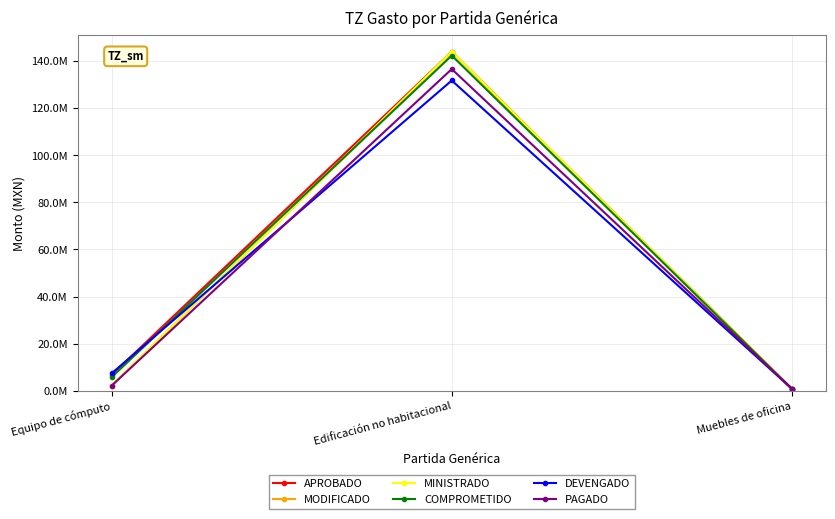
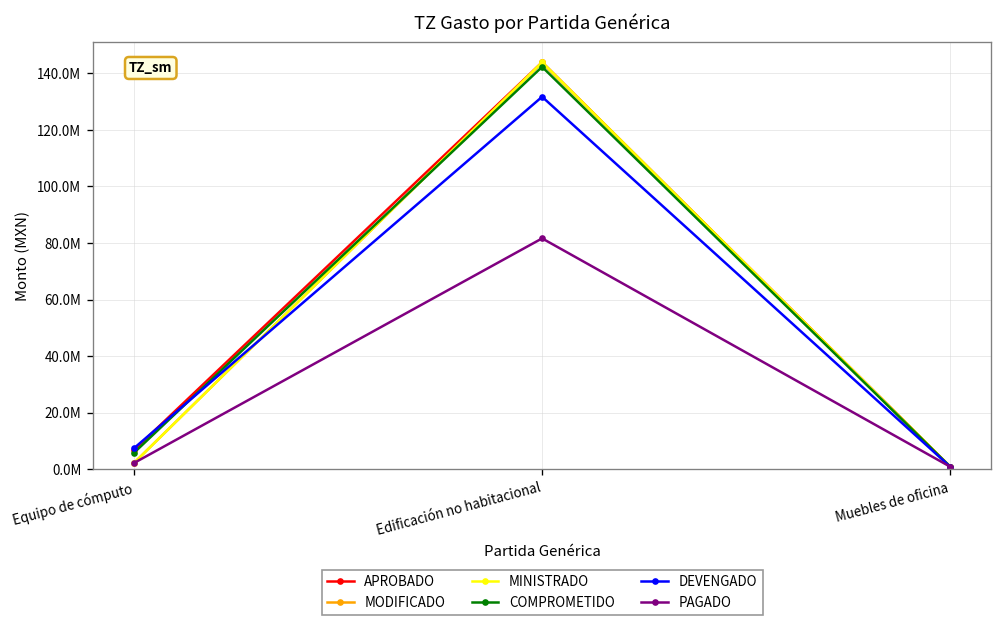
  {
    "COMPROMETIDO": {
      "Edificación no habitacional": 142000000
    },
    "DEVENGADO": {
      "Edificación no habitacional": 132000000
    },
    "PAGADO": {
-     "Edificación no habitacional": 137000000
+     "Edificación no habitacional": 82000000
    }
  }
